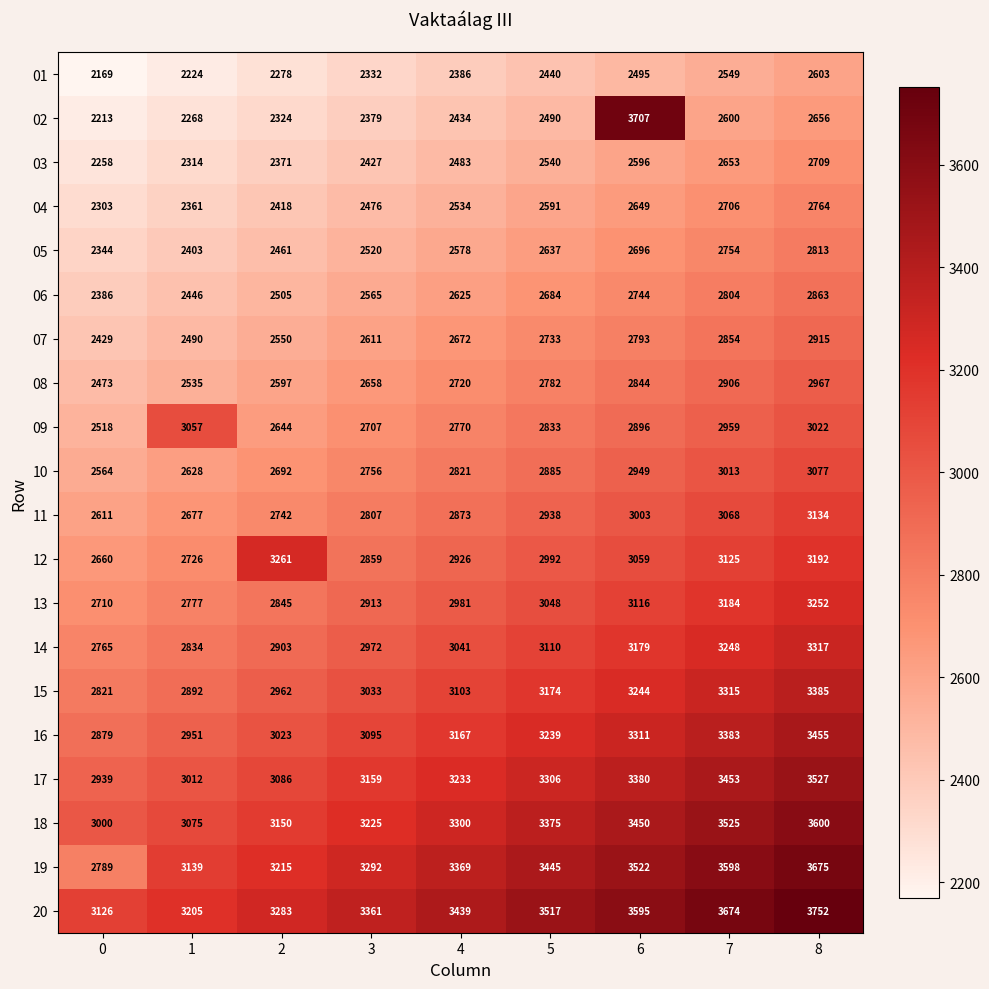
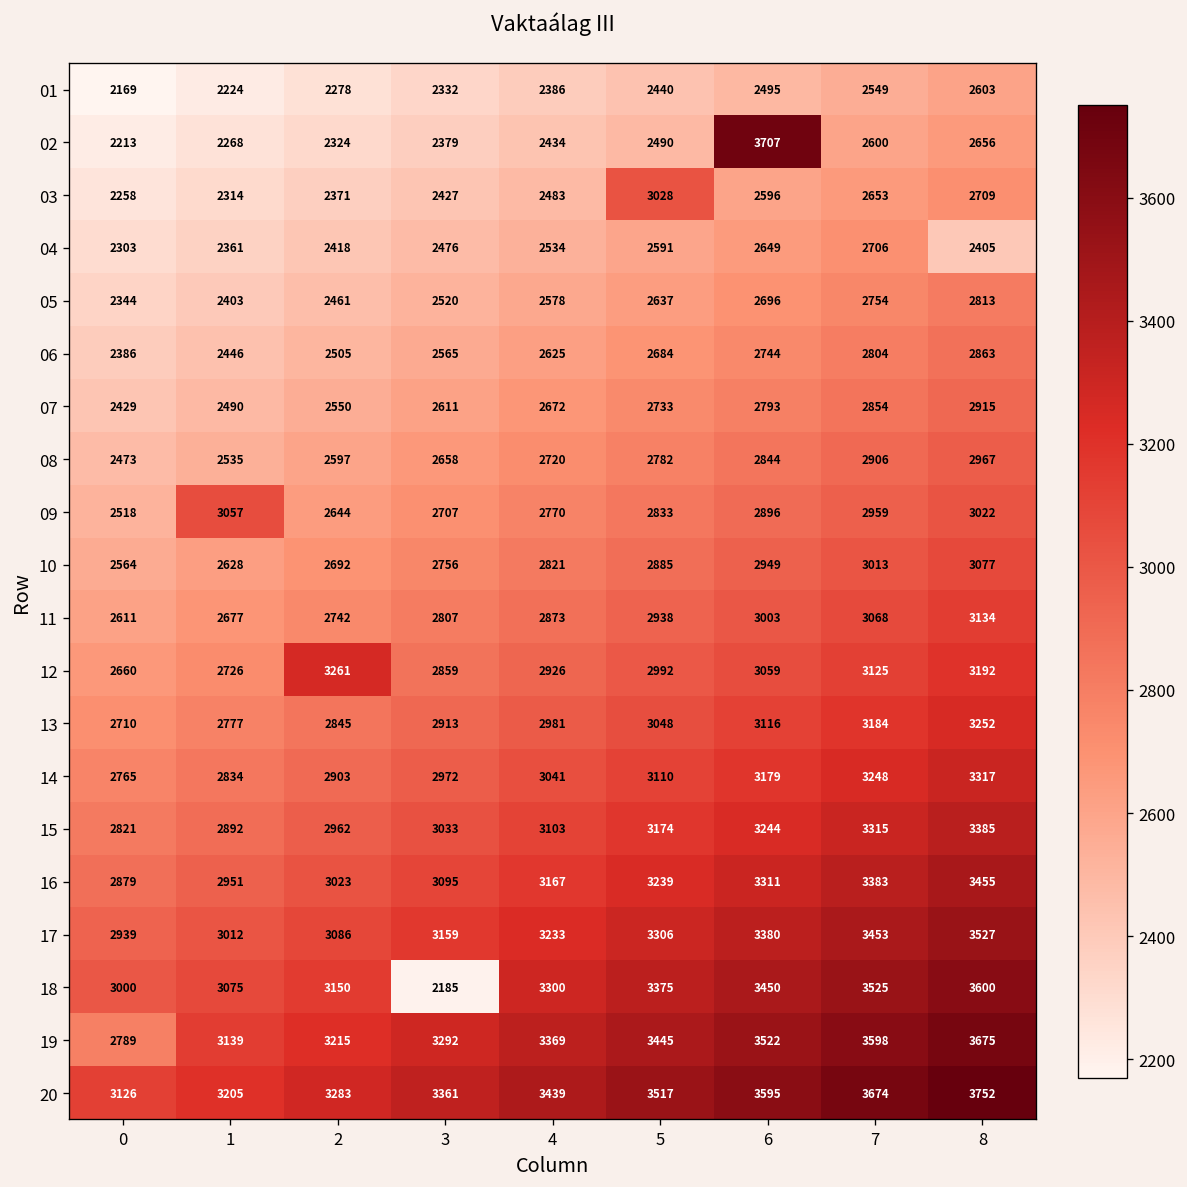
  {
    "01": {
      "0": 2169,
      "1": 2224,
      "2": 2278,
      "3": 2332,
      "4": 2386,
      "5": 2440,
      "6": 2495,
      "7": 2549,
      "8": 2603
    },
    "02": {
      "0": 2213,
      "1": 2268,
      "2": 2324,
      "3": 2379,
      "4": 2434,
      "5": 2490,
      "6": 3707,
      "7": 2600,
      "8": 2656
    },
    "03": {
      "0": 2258,
      "1": 2314,
      "2": 2371,
      "3": 2427,
      "4": 2483,
-     "5": 2540,
+     "5": 3028,
      "6": 2596,
      "7": 2653,
      "8": 2709
    },
    "04": {
      "0": 2303,
      "1": 2361,
      "2": 2418,
      "3": 2476,
      "4": 2534,
      "5": 2591,
      "6": 2649,
      "7": 2706,
-     "8": 2764
+     "8": 2405
    },
    "05": {
      "0": 2344,
      "1": 2403,
      "2": 2461,
      "3": 2520,
      "4": 2578,
      "5": 2637,
      "6": 2696,
      "7": 2754,
      "8": 2813
    },
    "06": {
      "0": 2386,
      "1": 2446,
      "2": 2505,
      "3": 2565,
      "4": 2625,
      "5": 2684,
      "6": 2744,
      "7": 2804,
      "8": 2863
    },
    "07": {
      "0": 2429,
      "1": 2490,
      "2": 2550,
      "3": 2611,
      "4": 2672,
      "5": 2733,
      "6": 2793,
      "7": 2854,
      "8": 2915
    },
    "08": {
      "0": 2473,
      "1": 2535,
      "2": 2597,
      "3": 2658,
      "4": 2720,
      "5": 2782,
      "6": 2844,
      "7": 2906,
      "8": 2967
    },
    "09": {
      "0": 2518,
      "1": 3057,
      "2": 2644,
      "3": 2707,
      "4": 2770,
      "5": 2833,
      "6": 2896,
      "7": 2959,
      "8": 3022
    },
    "10": {
      "0": 2564,
      "1": 2628,
      "2": 2692,
      "3": 2756,
      "4": 2821,
      "5": 2885,
      "6": 2949,
      "7": 3013,
      "8": 3077
    },
    "11": {
      "0": 2611,
      "1": 2677,
      "2": 2742,
      "3": 2807,
      "4": 2873,
      "5": 2938,
      "6": 3003,
      "7": 3068,
      "8": 3134
    },
    "12": {
      "0": 2660,
      "1": 2726,
      "2": 3261,
      "3": 2859,
      "4": 2926,
      "5": 2992,
      "6": 3059,
      "7": 3125,
      "8": 3192
    },
    "13": {
      "0": 2710,
      "1": 2777,
      "2": 2845,
      "3": 2913,
      "4": 2981,
      "5": 3048,
      "6": 3116,
      "7": 3184,
      "8": 3252
    },
    "14": {
      "0": 2765,
      "1": 2834,
      "2": 2903,
      "3": 2972,
      "4": 3041,
      "5": 3110,
      "6": 3179,
      "7": 3248,
      "8": 3317
    },
    "15": {
      "0": 2821,
      "1": 2892,
      "2": 2962,
      "3": 3033,
      "4": 3103,
      "5": 3174,
      "6": 3244,
      "7": 3315,
      "8": 3385
    },
    "16": {
      "0": 2879,
      "1": 2951,
      "2": 3023,
      "3": 3095,
      "4": 3167,
      "5": 3239,
      "6": 3311,
      "7": 3383,
      "8": 3455
    },
    "17": {
      "0": 2939,
      "1": 3012,
      "2": 3086,
      "3": 3159,
      "4": 3233,
      "5": 3306,
      "6": 3380,
      "7": 3453,
      "8": 3527
    },
    "18": {
      "0": 3000,
      "1": 3075,
      "2": 3150,
-     "3": 3225,
+     "3": 2185,
      "4": 3300,
      "5": 3375,
      "6": 3450,
      "7": 3525,
      "8": 3600
    },
    "19": {
      "0": 2789,
      "1": 3139,
      "2": 3215,
      "3": 3292,
      "4": 3369,
      "5": 3445,
      "6": 3522,
      "7": 3598,
      "8": 3675
    },
    "20": {
      "0": 3126,
      "1": 3205,
      "2": 3283,
      "3": 3361,
      "4": 3439,
      "5": 3517,
      "6": 3595,
      "7": 3674,
      "8": 3752
    }
  }
